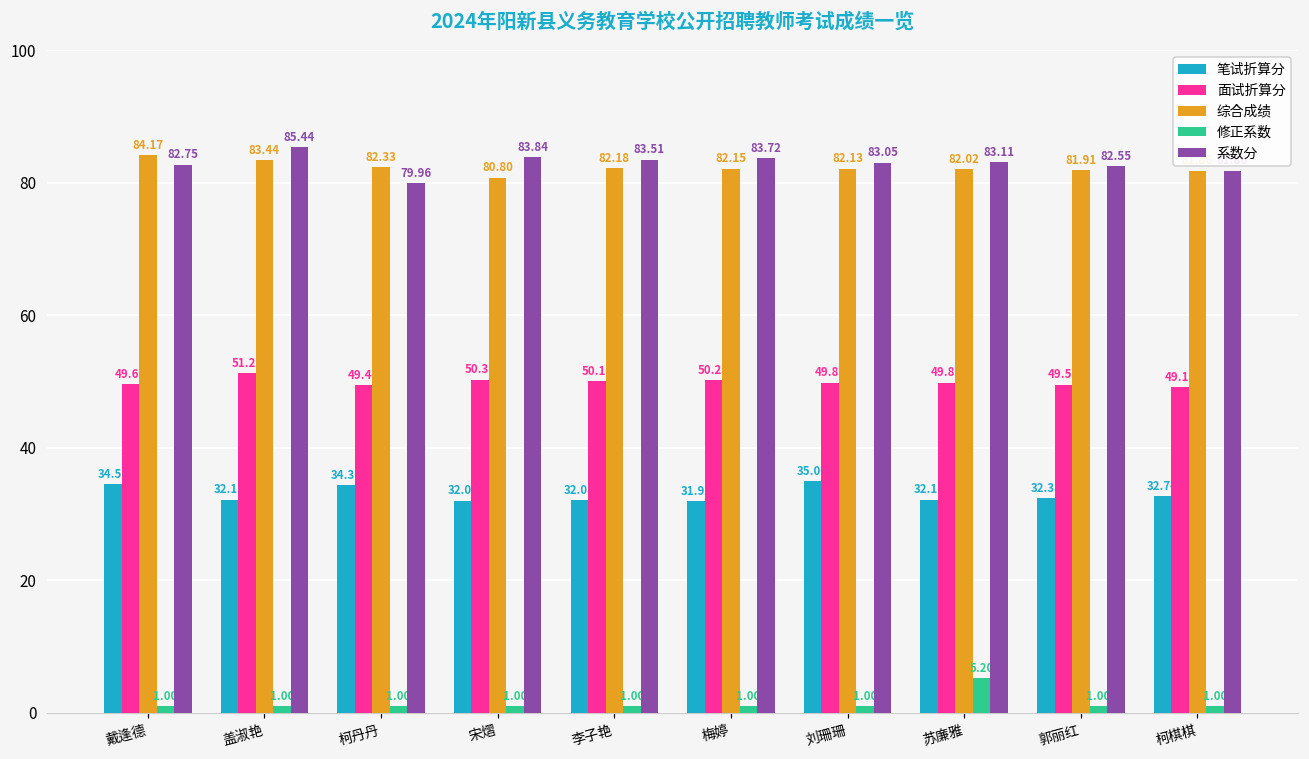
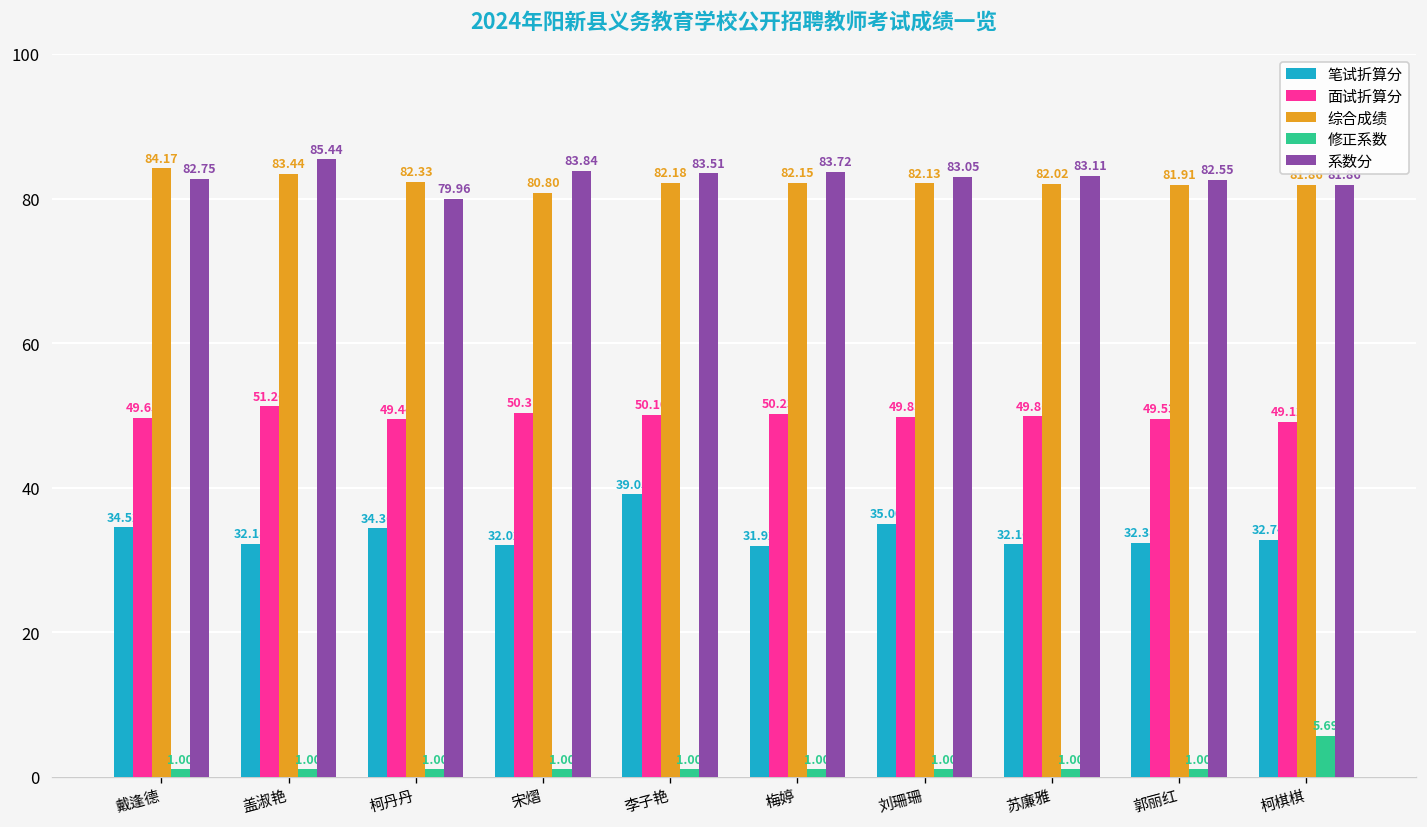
  {
    "笔试折算分": {
      "戴逢德": 34.52,
      "盖淑艳": 32.18,
      "柯丹丹": 34.36,
      "宋熠": 32.02,
-     "李子艳": 32.08,
+     "李子艳": 39.05,
      "梅婷": 31.92,
      "刘珊珊": 35.00,
      "苏廉雅": 32.16,
      "郭丽红": 32.38,
      "柯棋棋": 32.74
    },
    "面试折算分": {
      "戴逢德": 49.65,
      "盖淑艳": 51.26,
      "柯丹丹": 49.44,
      "宋熠": 50.31,
      "李子艳": 50.10,
      "梅婷": 50.23,
      "刘珊珊": 49.83,
      "苏廉雅": 49.86,
      "郭丽红": 49.53,
      "柯棋棋": 49.12
    },
    "综合成绩": {
      "戴逢德": 84.17,
      "盖淑艳": 83.44,
      "柯丹丹": 82.33,
      "宋熠": 80.80,
      "李子艳": 82.18,
      "梅婷": 82.15,
      "刘珊珊": 82.13,
      "苏廉雅": 82.02,
      "郭丽红": 81.91
    },
    "修正系数": {
      "戴逢德": 1.00,
      "盖淑艳": 1.00,
      "柯丹丹": 1.00,
      "宋熠": 1.00,
      "李子艳": 1.00,
      "梅婷": 1.00,
      "刘珊珊": 1.00,
-     "苏廉雅": 5.20,
+     "苏廉雅": 1.00,
      "郭丽红": 1.00,
-     "柯棋棋": 1.00
+     "柯棋棋": 5.69
    },
    "系数分": {
      "戴逢德": 82.75,
      "盖淑艳": 85.44,
      "柯丹丹": 79.96,
      "宋熠": 83.84,
      "李子艳": 83.51,
      "梅婷": 83.72,
      "刘珊珊": 83.05,
      "苏廉雅": 83.11,
      "郭丽红": 82.55
    }
  }
